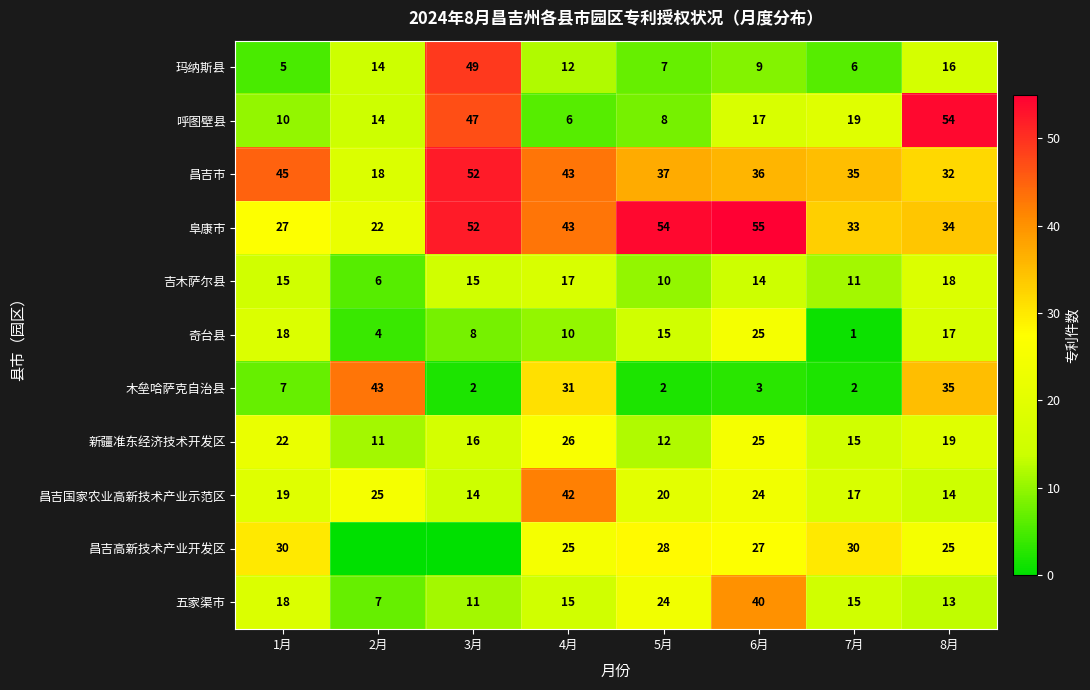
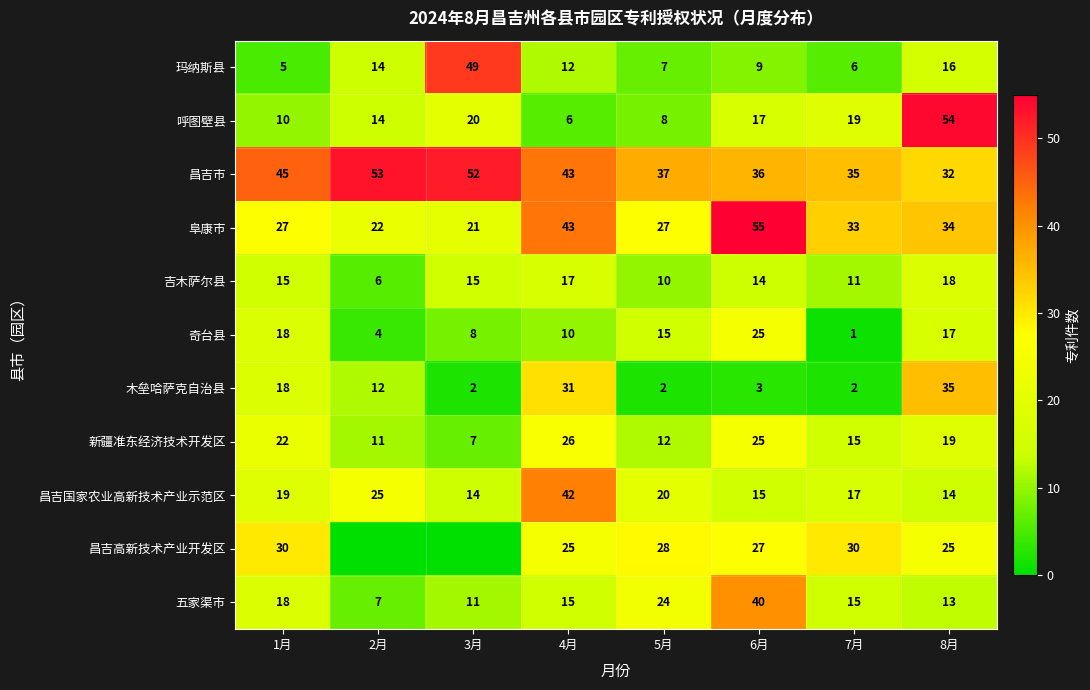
  {
    "玛纳斯县": {
      "1月": 5,
      "2月": 14,
      "3月": 49,
      "4月": 12,
      "5月": 7,
      "6月": 9,
      "7月": 6,
      "8月": 16
    },
    "呼图壁县": {
      "1月": 10,
      "2月": 14,
-     "3月": 47,
+     "3月": 20,
      "4月": 6,
      "5月": 8,
      "6月": 17,
      "7月": 19,
      "8月": 54
    },
    "昌吉市": {
      "1月": 45,
-     "2月": 18,
+     "2月": 53,
      "3月": 52,
      "4月": 43,
      "5月": 37,
      "6月": 36,
      "7月": 35,
      "8月": 32
    },
    "阜康市": {
      "1月": 27,
      "2月": 22,
-     "3月": 52,
+     "3月": 21,
      "4月": 43,
-     "5月": 54,
+     "5月": 27,
      "6月": 55,
      "7月": 33,
      "8月": 34
    },
    "吉木萨尔县": {
      "1月": 15,
      "2月": 6,
      "3月": 15,
      "4月": 17,
      "5月": 10,
      "6月": 14,
      "7月": 11,
      "8月": 18
    },
    "奇台县": {
      "1月": 18,
      "2月": 4,
      "3月": 8,
      "4月": 10,
      "5月": 15,
      "6月": 25,
      "7月": 1,
      "8月": 17
    },
    "木垒哈萨克自治县": {
-     "1月": 7,
-     "2月": 43,
+     "1月": 18,
+     "2月": 12,
      "3月": 2,
      "4月": 31,
      "5月": 2,
      "6月": 3,
      "7月": 2,
      "8月": 35
    },
    "新疆准东经济技术开发区": {
      "1月": 22,
      "2月": 11,
-     "3月": 16,
+     "3月": 7,
      "4月": 26,
      "5月": 12,
      "6月": 25,
      "7月": 15,
      "8月": 19
    },
    "昌吉国家农业高新技术产业示范区": {
      "1月": 19,
      "2月": 25,
      "3月": 14,
      "4月": 42,
      "5月": 20,
-     "6月": 24,
+     "6月": 15,
      "7月": 17,
      "8月": 14
    },
    "昌吉高新技术产业开发区": {
      "1月": 30,
      "4月": 25,
      "5月": 28,
      "6月": 27,
      "7月": 30,
      "8月": 25
    },
    "五家渠市": {
      "1月": 18,
      "2月": 7,
      "3月": 11,
      "4月": 15,
      "5月": 24,
      "6月": 40,
      "7月": 15,
      "8月": 13
    }
  }
